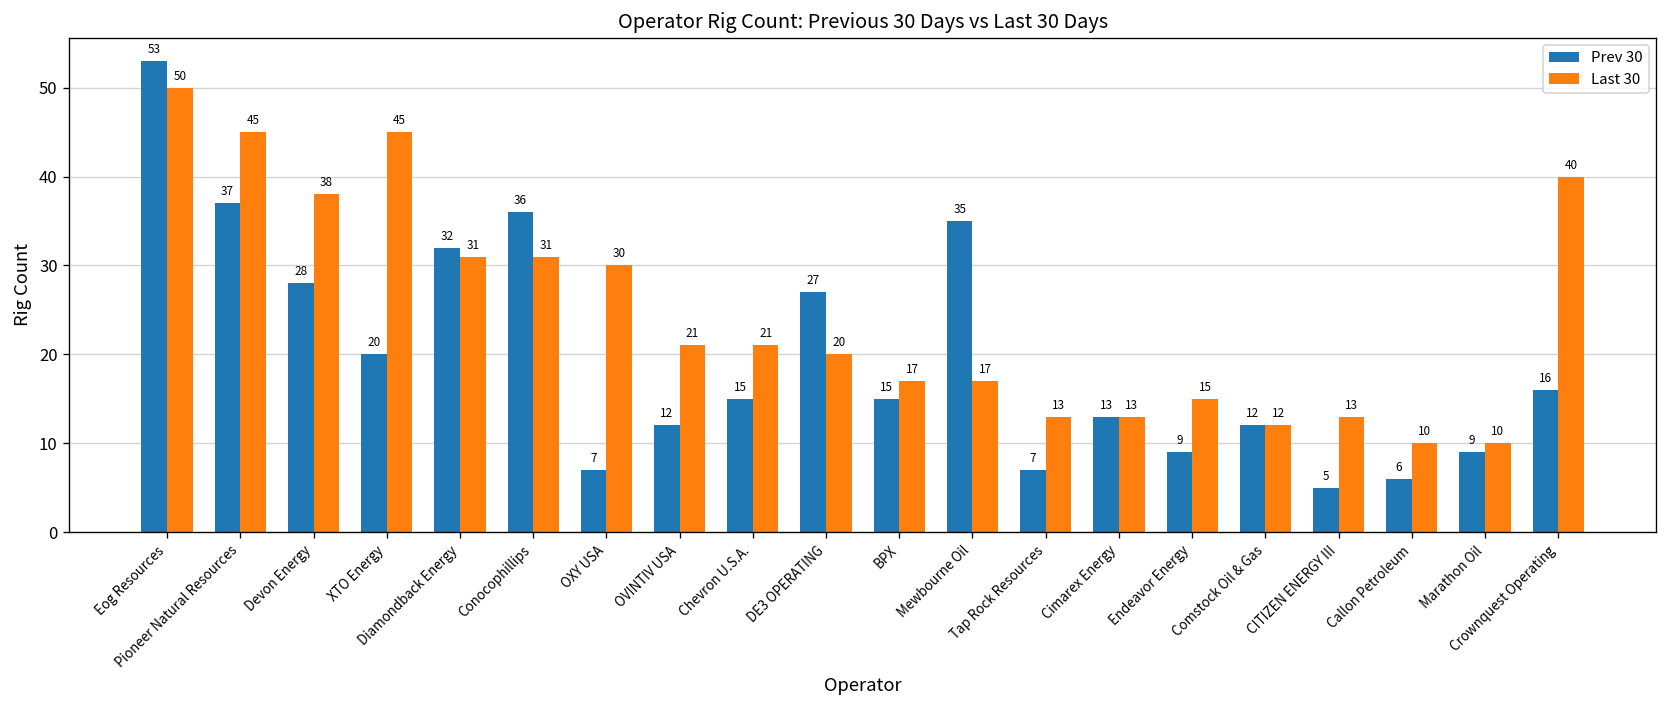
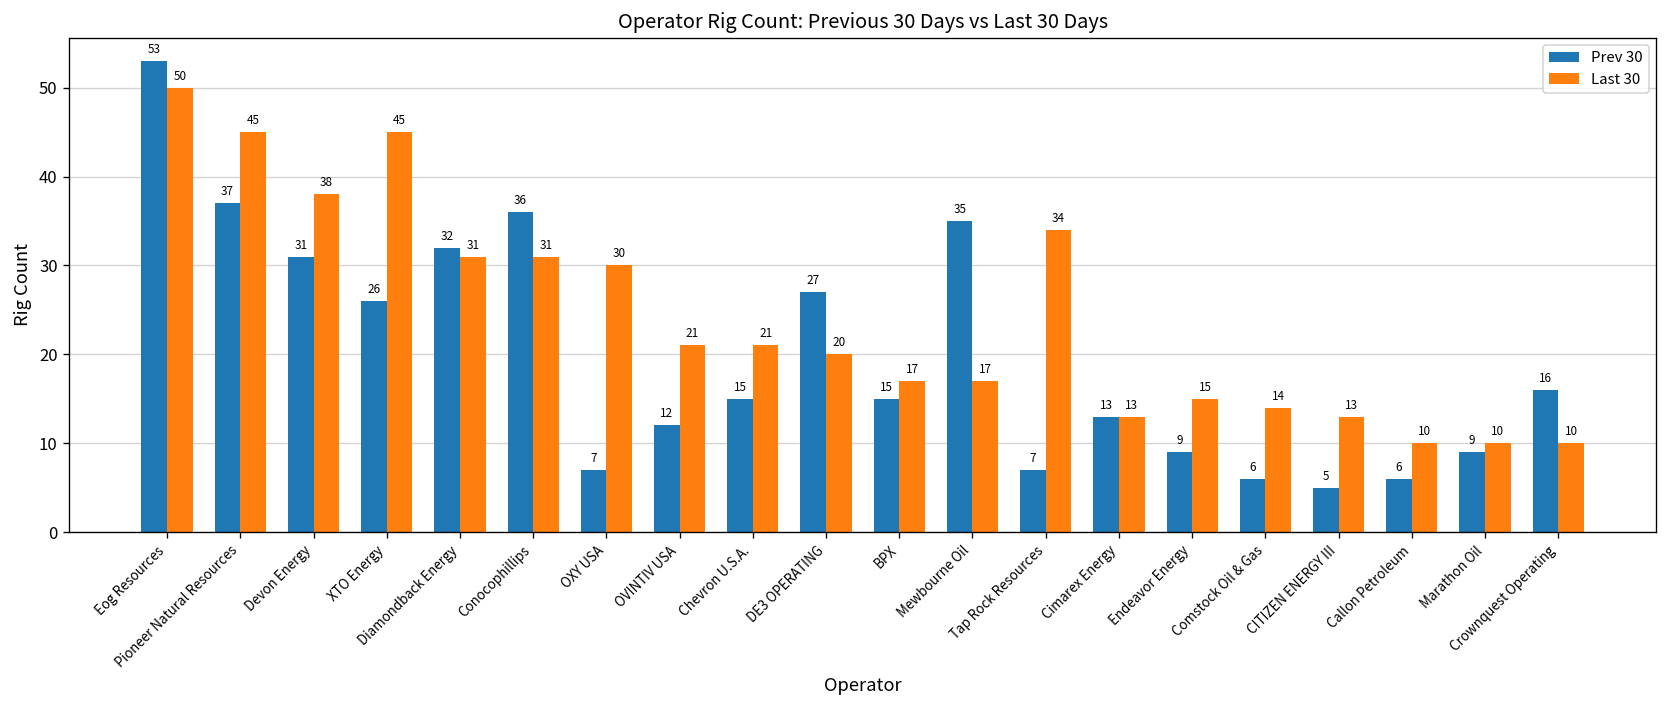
  {
    "Prev 30": {
      "Eog Resources": 53,
      "Pioneer Natural Resources": 37,
-     "Devon Energy": 28,
-     "XTO Energy": 20,
+     "Devon Energy": 31,
+     "XTO Energy": 26,
      "Diamondback Energy": 32,
      "Conocophillips": 36,
      "OXY USA": 7,
      "OVINTIV USA": 12,
      "Chevron U.S.A.": 15,
      "DE3 OPERATING": 27,
      "BPX": 15,
      "Mewbourne Oil": 35,
      "Tap Rock Resources": 7,
      "Cimarex Energy": 13,
      "Endeavor Energy": 9,
-     "Comstock Oil & Gas": 12,
+     "Comstock Oil & Gas": 6,
      "CITIZEN ENERGY III": 5,
      "Callon Petroleum": 6,
      "Marathon Oil": 9,
      "Crownquest Operating": 16
    },
    "Last 30": {
      "Eog Resources": 50,
      "Pioneer Natural Resources": 45,
      "Devon Energy": 38,
      "XTO Energy": 45,
      "Diamondback Energy": 31,
      "Conocophillips": 31,
      "OXY USA": 30,
      "OVINTIV USA": 21,
      "Chevron U.S.A.": 21,
      "DE3 OPERATING": 20,
      "BPX": 17,
      "Mewbourne Oil": 17,
-     "Tap Rock Resources": 13,
+     "Tap Rock Resources": 34,
      "Cimarex Energy": 13,
      "Endeavor Energy": 15,
-     "Comstock Oil & Gas": 12,
+     "Comstock Oil & Gas": 14,
      "CITIZEN ENERGY III": 13,
      "Callon Petroleum": 10,
      "Marathon Oil": 10,
-     "Crownquest Operating": 40
+     "Crownquest Operating": 10
    }
  }
